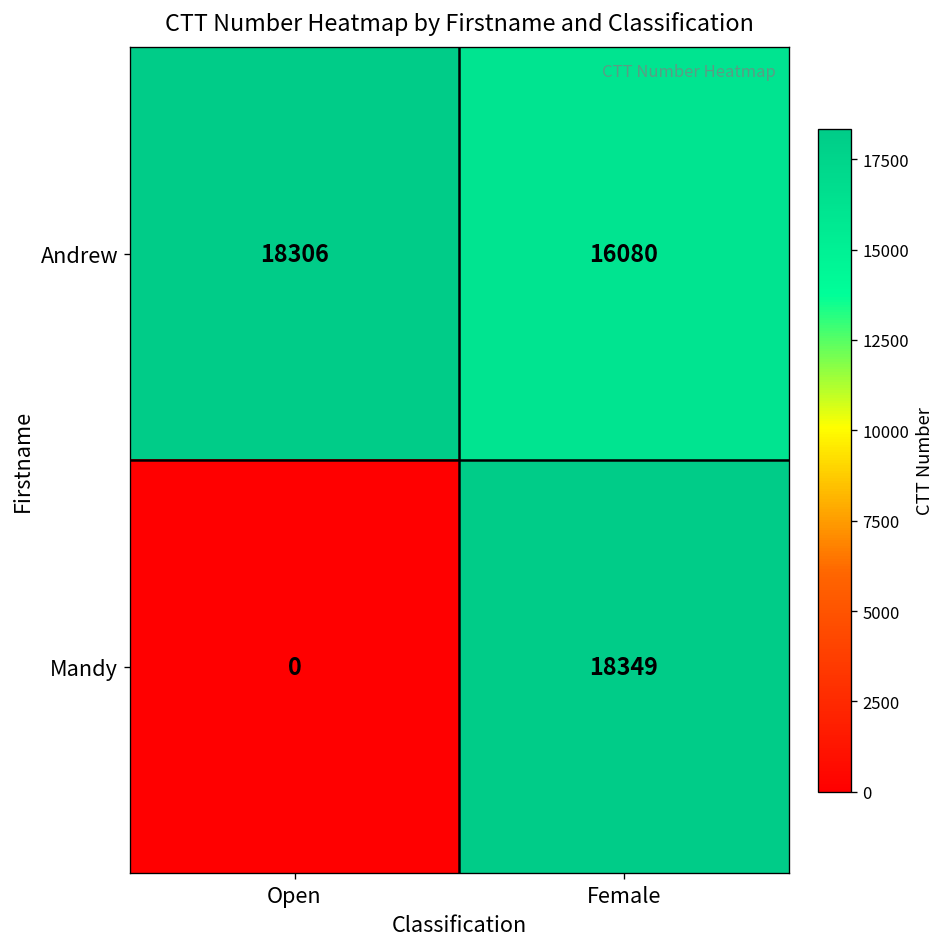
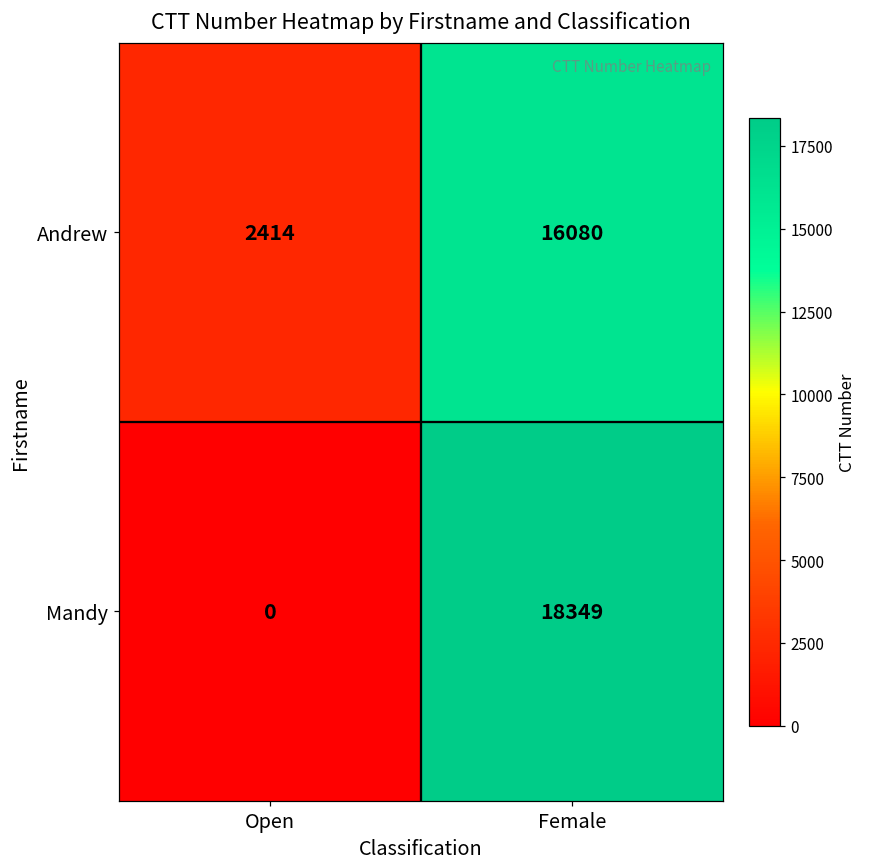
  {
    "Andrew": {
-     "Open": 18306
+     "Open": 2414
    },
    "Mandy": {
      "Open": 0,
      "Female": 18349
    }
  }
